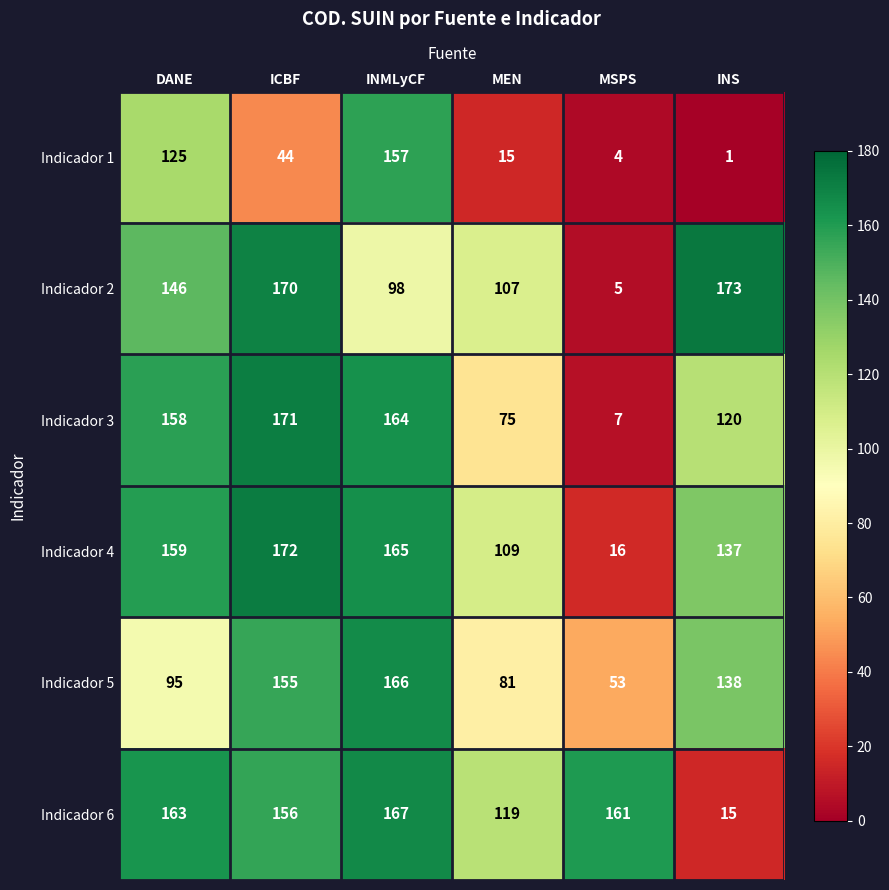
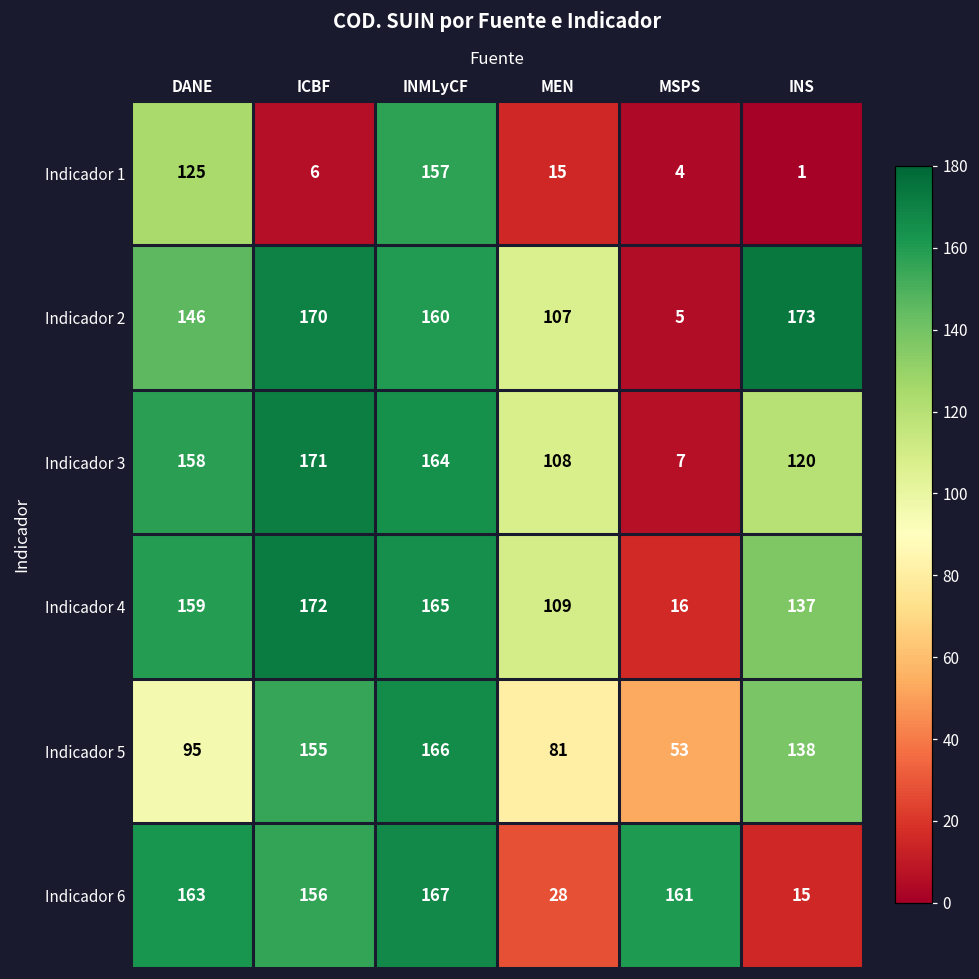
  {
    "Indicador 1": {
      "DANE": 125,
-     "ICBF": 44,
+     "ICBF": 6,
      "INMLyCF": 157,
      "MEN": 15,
      "MSPS": 4,
      "INS": 1
    },
    "Indicador 2": {
      "DANE": 146,
      "ICBF": 170,
-     "INMLyCF": 98,
+     "INMLyCF": 160,
      "MEN": 107,
      "MSPS": 5,
      "INS": 173
    },
    "Indicador 3": {
      "DANE": 158,
      "ICBF": 171,
      "INMLyCF": 164,
-     "MEN": 75,
+     "MEN": 108,
      "MSPS": 7,
      "INS": 120
    },
    "Indicador 4": {
      "DANE": 159,
      "ICBF": 172,
      "INMLyCF": 165,
      "MEN": 109,
      "MSPS": 16,
      "INS": 137
    },
    "Indicador 5": {
      "DANE": 95,
      "ICBF": 155,
      "INMLyCF": 166,
      "MEN": 81,
      "MSPS": 53,
      "INS": 138
    },
    "Indicador 6": {
      "DANE": 163,
      "ICBF": 156,
      "INMLyCF": 167,
-     "MEN": 119,
+     "MEN": 28,
      "MSPS": 161,
      "INS": 15
    }
  }
